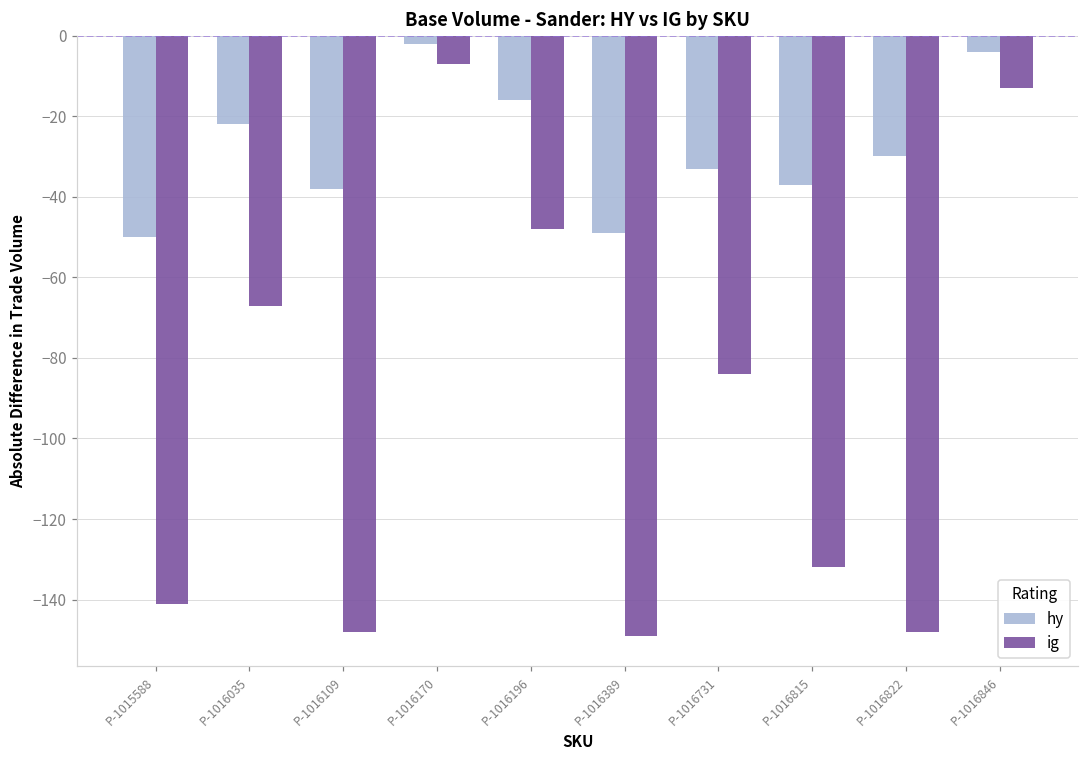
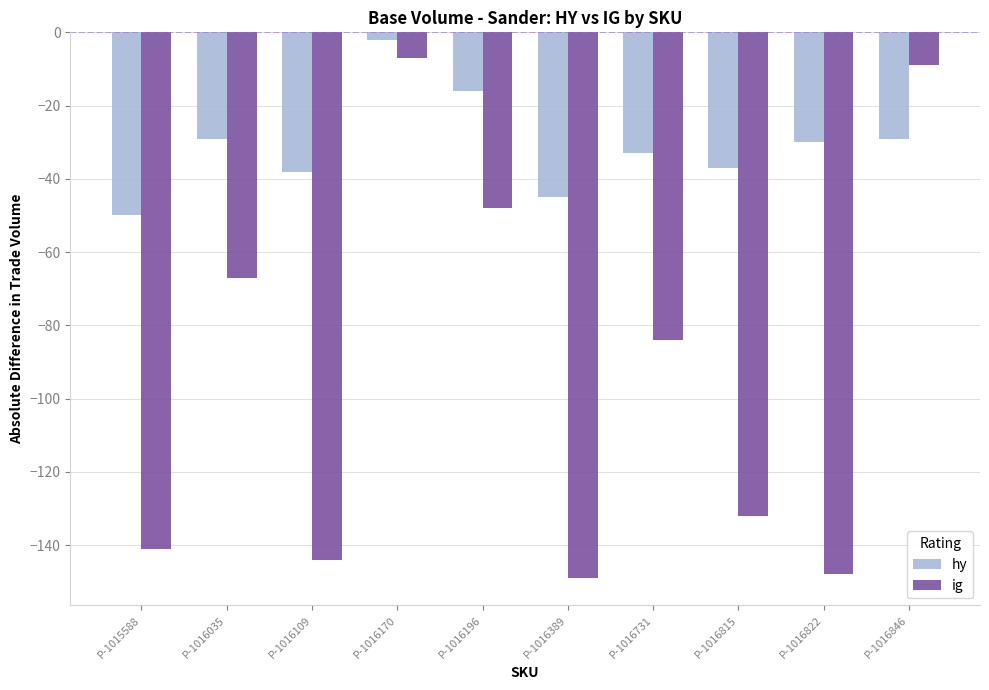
  {
    "hy": {
      "P-1015588": -50,
-     "P-1016035": -22,
+     "P-1016035": -29,
      "P-1016109": -38,
      "P-1016170": -2,
      "P-1016196": -16,
-     "P-1016389": -49,
+     "P-1016389": -45,
      "P-1016731": -33,
      "P-1016815": -37,
      "P-1016822": -30,
-     "P-1016846": -4
+     "P-1016846": -29
    },
    "ig": {
      "P-1015588": -141,
      "P-1016035": -67,
-     "P-1016109": -148,
+     "P-1016109": -144,
      "P-1016170": -7,
      "P-1016196": -48,
      "P-1016389": -149,
      "P-1016731": -84,
      "P-1016815": -132,
      "P-1016822": -148,
-     "P-1016846": -13
+     "P-1016846": -9
    }
  }
